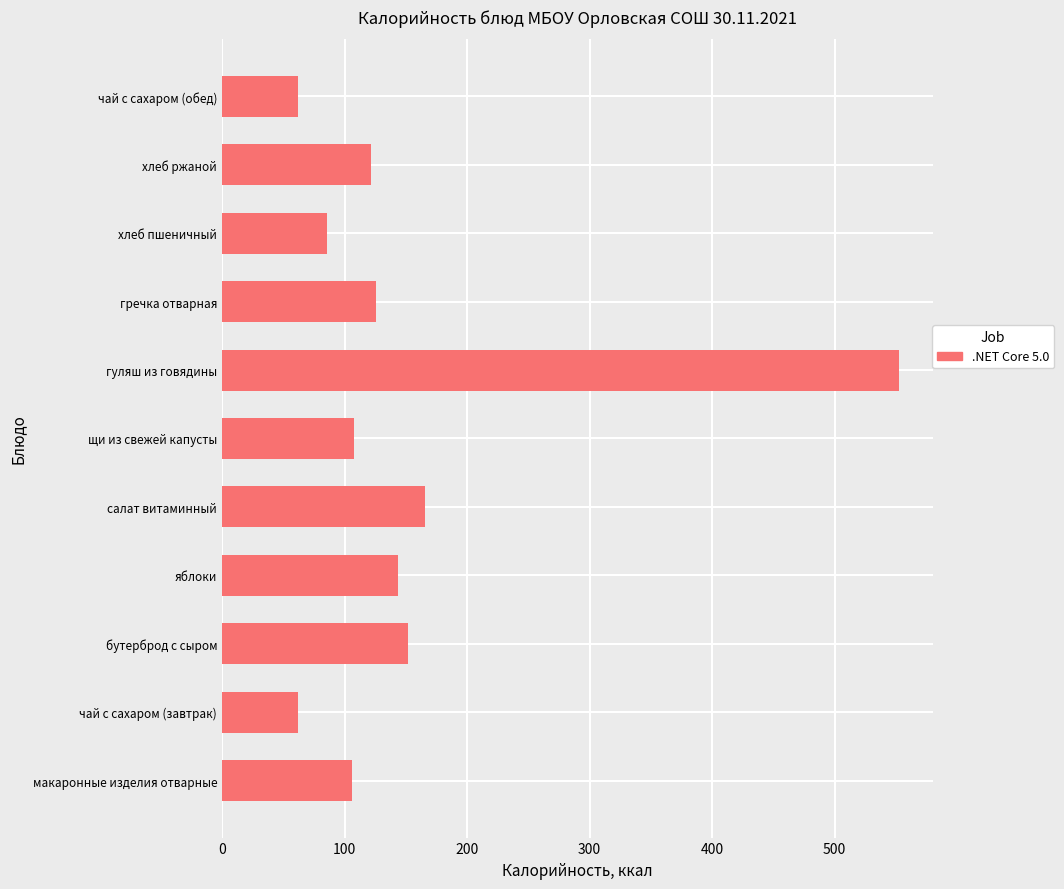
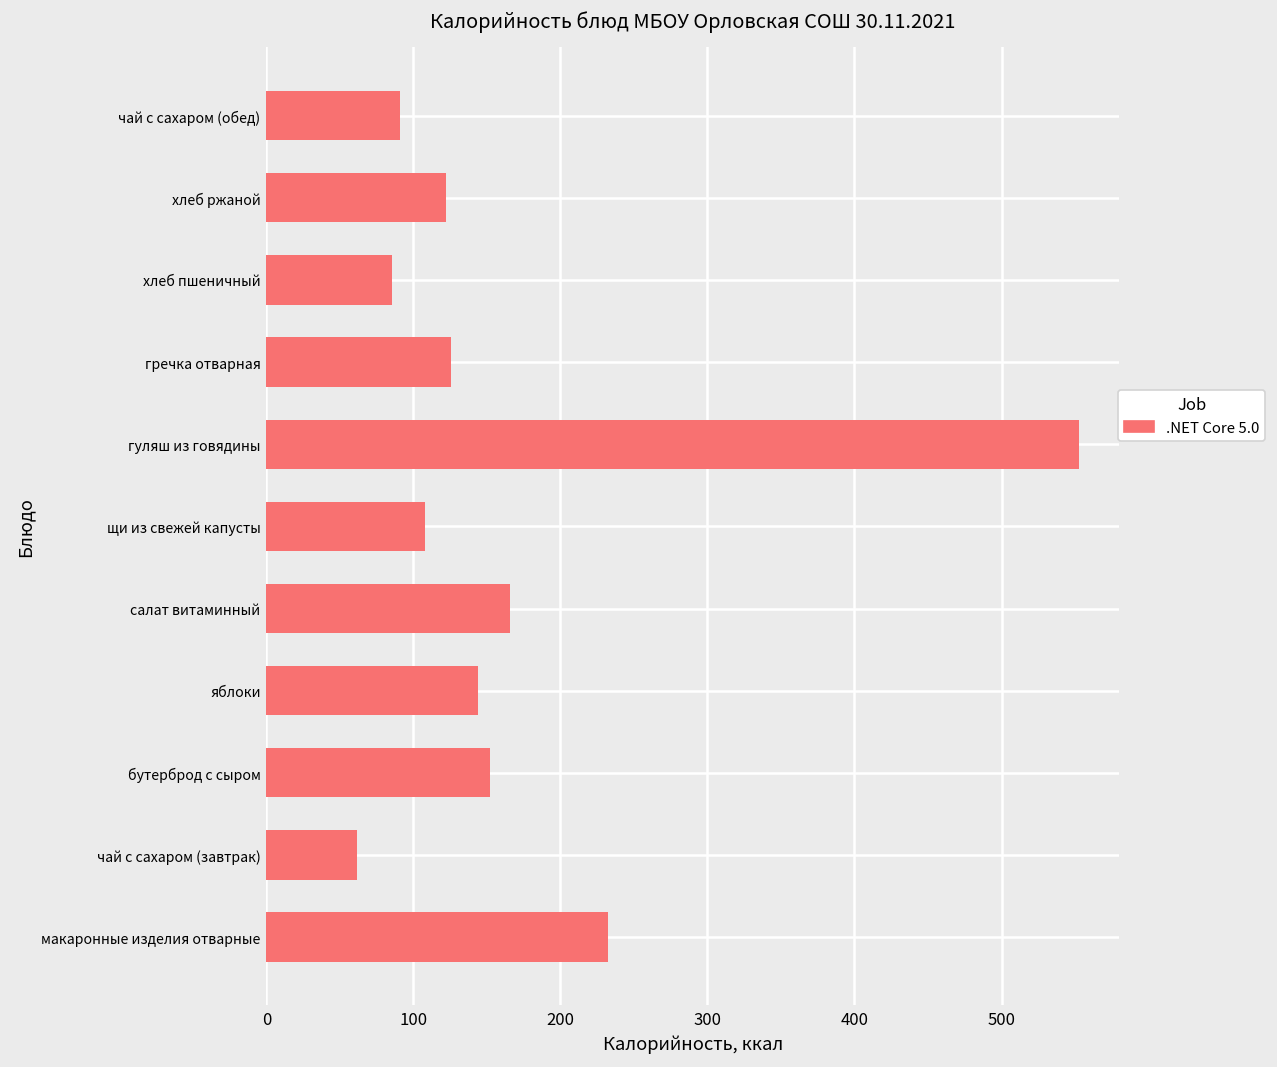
  {
-   "чай с сахаром (обед)": 62,
+   "чай с сахаром (обед)": 91,
    "хлеб ржаной": 122,
    "хлеб пшеничный": 85,
    "гречка отварная": 125,
    "гуляш из говядины": 553,
    "щи из свежей капусты": 108,
    "салат витаминный": 166,
    "яблоки": 144,
    "бутерброд с сыром": 152,
    "чай с сахаром (завтрак)": 62,
-   "макаронные изделия отварные": 106
+   "макаронные изделия отварные": 232
  }
